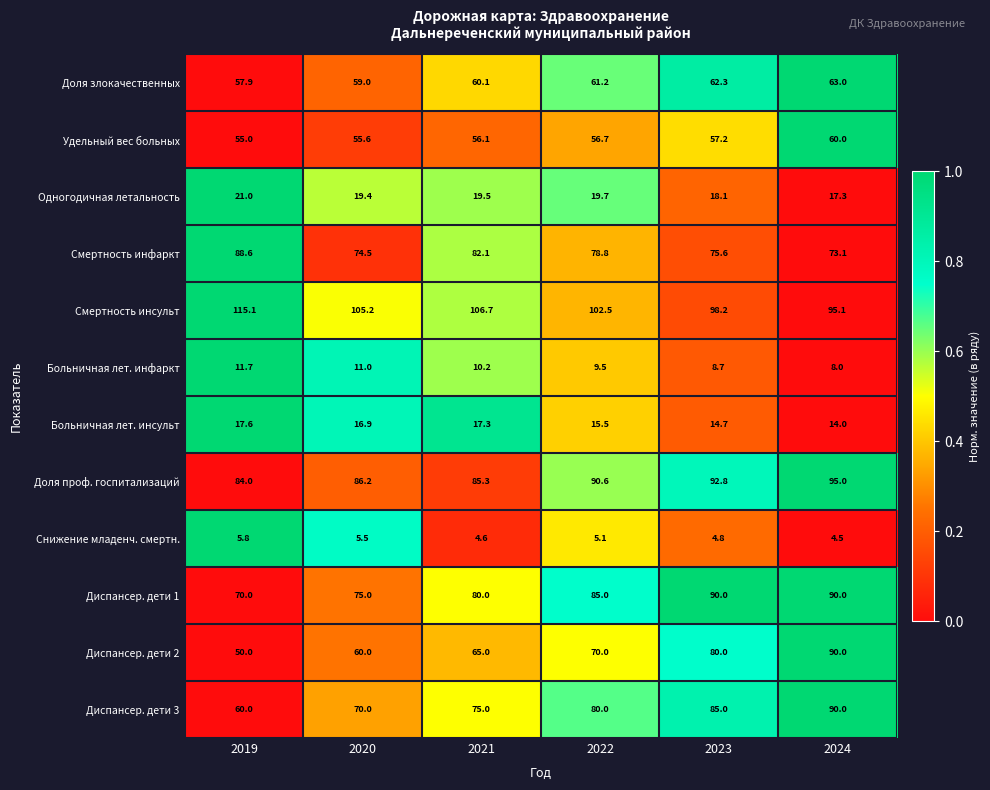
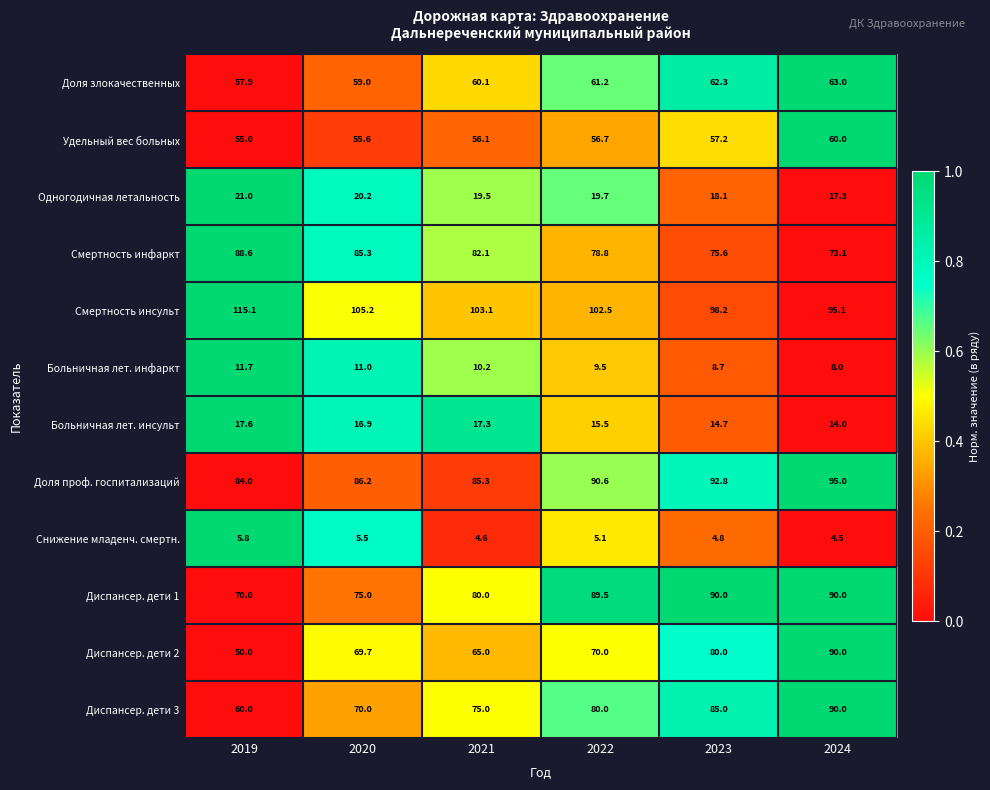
  {
    "Доля злокачественных": {
      "2019": 57.9,
      "2020": 59.0,
      "2021": 60.1,
      "2022": 61.2,
      "2023": 62.3,
      "2024": 63.0
    },
    "Удельный вес больных": {
      "2019": 55.0,
      "2020": 55.6,
      "2021": 56.1,
      "2022": 56.7,
      "2023": 57.2,
      "2024": 60.0
    },
    "Одногодичная летальность": {
      "2019": 21.0,
-     "2020": 19.4,
+     "2020": 20.2,
      "2021": 19.5,
      "2022": 19.7,
      "2023": 18.1,
      "2024": 17.3
    },
    "Смертность инфаркт": {
      "2019": 88.6,
-     "2020": 74.5,
+     "2020": 85.3,
      "2021": 82.1,
      "2022": 78.8,
      "2023": 75.6,
      "2024": 73.1
    },
    "Смертность инсульт": {
      "2019": 115.1,
      "2020": 105.2,
-     "2021": 106.7,
+     "2021": 103.1,
      "2022": 102.5,
      "2023": 98.2,
      "2024": 95.1
    },
    "Больничная лет. инфаркт": {
      "2019": 11.7,
      "2020": 11.0,
      "2021": 10.2,
      "2022": 9.5,
      "2023": 8.7,
      "2024": 8.0
    },
    "Больничная лет. инсульт": {
      "2019": 17.6,
      "2020": 16.9,
      "2021": 17.3,
      "2022": 15.5,
      "2023": 14.7,
      "2024": 14.0
    },
    "Доля проф. госпитализаций": {
      "2019": 84.0,
      "2020": 86.2,
      "2021": 85.3,
      "2022": 90.6,
      "2023": 92.8,
      "2024": 95.0
    },
    "Снижение младенч. смертн.": {
      "2019": 5.8,
      "2020": 5.5,
      "2021": 4.6,
      "2022": 5.1,
      "2023": 4.8,
      "2024": 4.5
    },
    "Диспансер. дети 1": {
      "2019": 70.0,
      "2020": 75.0,
      "2021": 80.0,
-     "2022": 85.0,
+     "2022": 89.5,
      "2023": 90.0,
      "2024": 90.0
    },
    "Диспансер. дети 2": {
      "2019": 50.0,
-     "2020": 60.0,
+     "2020": 69.7,
      "2021": 65.0,
      "2022": 70.0,
      "2023": 80.0,
      "2024": 90.0
    },
    "Диспансер. дети 3": {
      "2019": 60.0,
      "2020": 70.0,
      "2021": 75.0,
      "2022": 80.0,
      "2023": 85.0,
      "2024": 90.0
    }
  }
